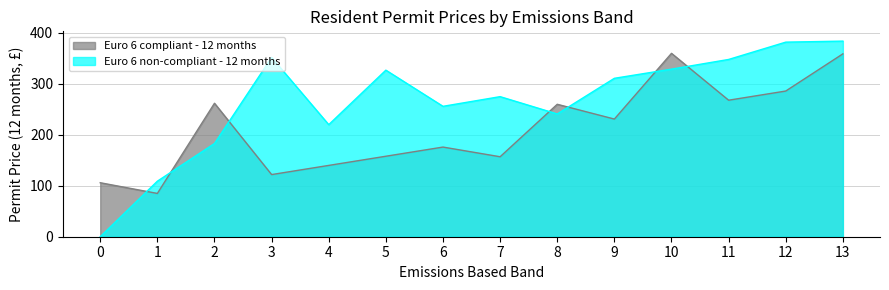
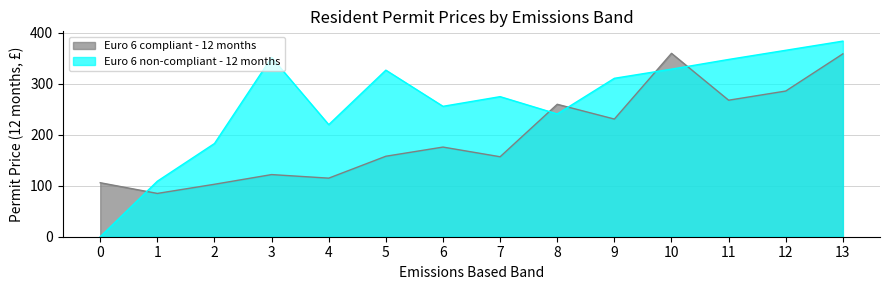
  {
    "Euro 6 compliant - 12 months": {
      "0": 110,
      "1": 90,
-     "2": 260,
+     "2": 100,
      "3": 120,
-     "4": 140,
+     "4": 120,
      "5": 160,
      "6": 180,
      "7": 160,
      "8": 260,
      "9": 230,
      "10": 360,
      "11": 270,
      "12": 290,
      "13": 360
    },
    "Euro 6 non-compliant - 12 months": {
      "0": 0,
      "1": 110,
      "2": 180,
      "4": 220,
      "5": 330,
      "6": 260,
      "7": 280,
      "8": 240,
      "9": 310,
      "10": 330,
      "11": 350,
-     "12": 380,
+     "12": 370,
      "13": 380
    }
  }
